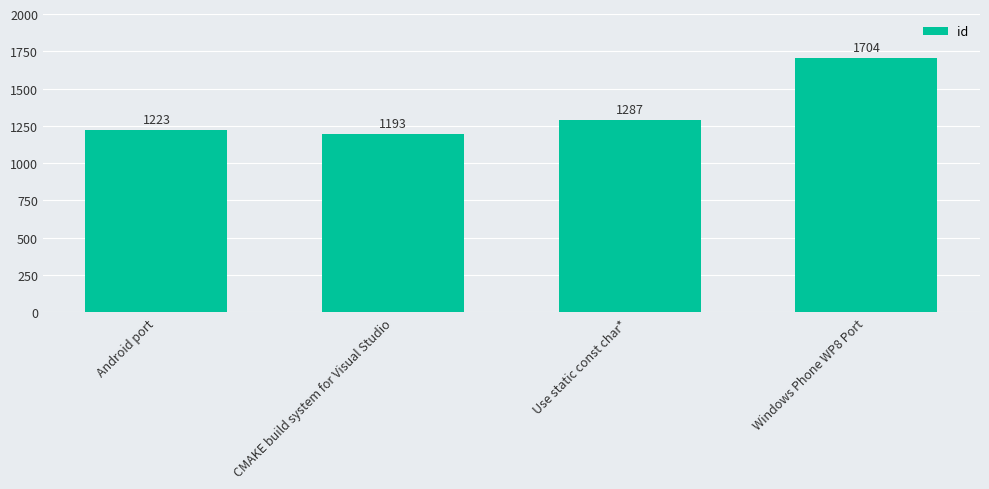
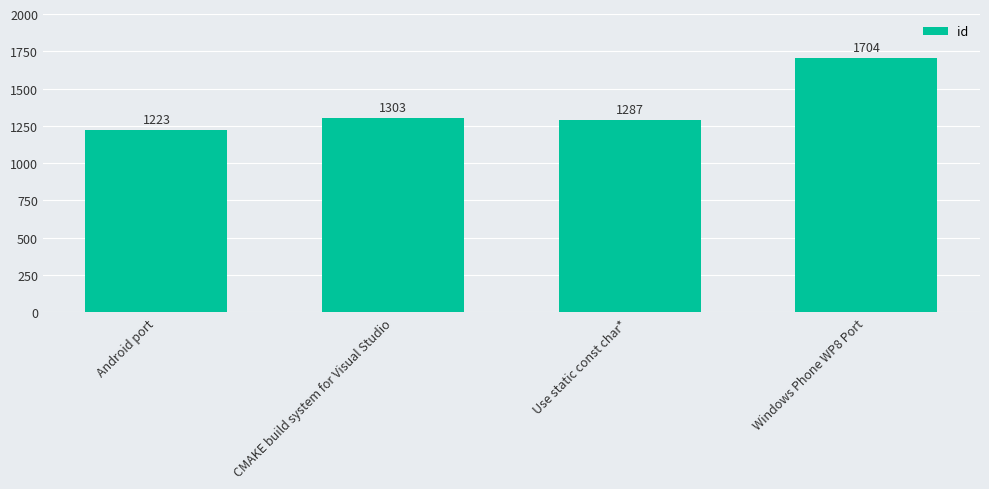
  {
    "Android port": 1223,
-   "CMAKE build system for Visual Studio": 1193,
+   "CMAKE build system for Visual Studio": 1303,
    "Use static const char*": 1287,
    "Windows Phone WP8 Port": 1704
  }
